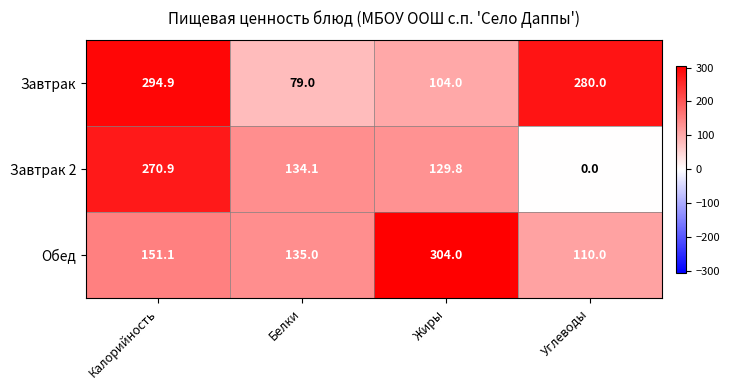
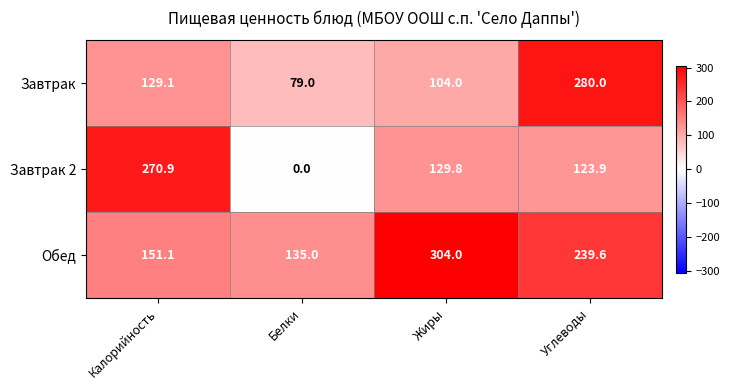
  {
    "Завтрак": {
-     "Калорийность": 294.9,
+     "Калорийность": 129.1,
      "Белки": 79.0,
      "Жиры": 104.0,
      "Углеводы": 280.0
    },
    "Завтрак 2": {
      "Калорийность": 270.9,
-     "Белки": 134.1,
+     "Белки": 0.0,
      "Жиры": 129.8,
-     "Углеводы": 0.0
+     "Углеводы": 123.9
    },
    "Обед": {
      "Калорийность": 151.1,
      "Белки": 135.0,
      "Жиры": 304.0,
-     "Углеводы": 110.0
+     "Углеводы": 239.6
    }
  }
